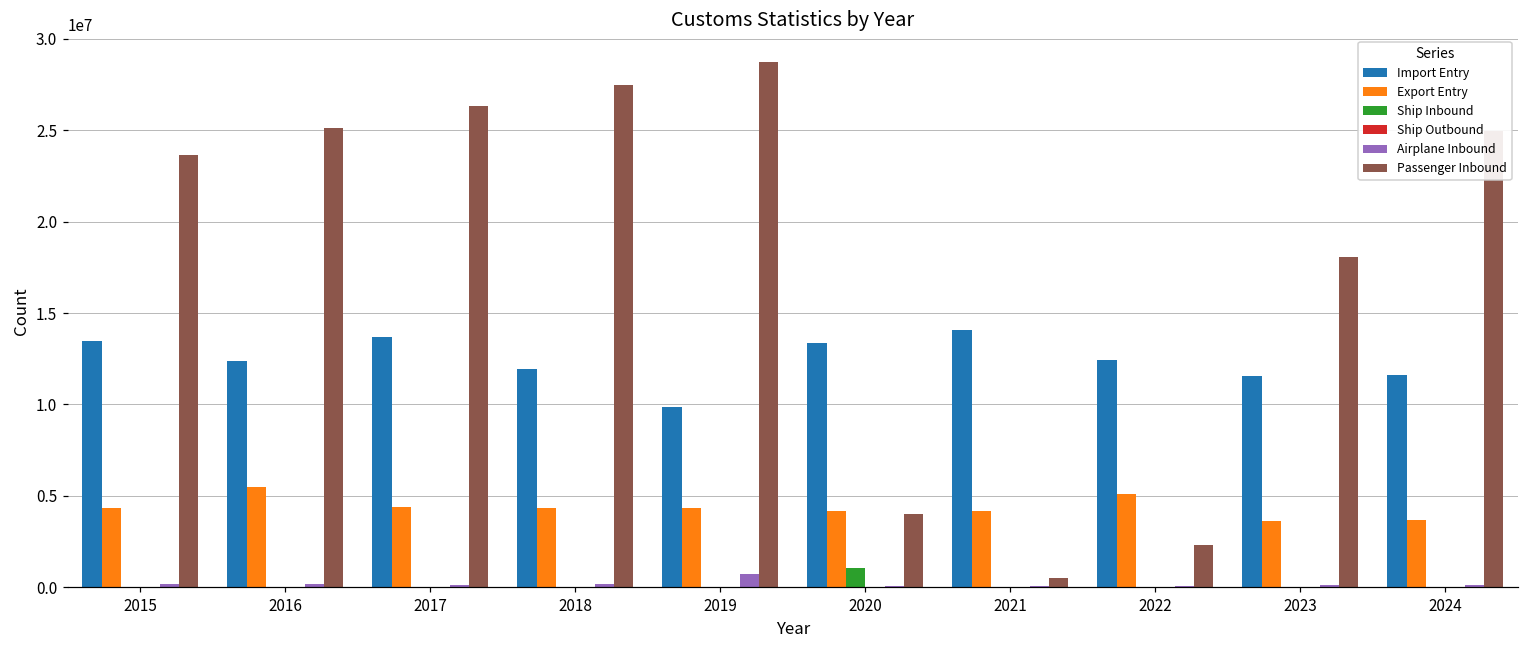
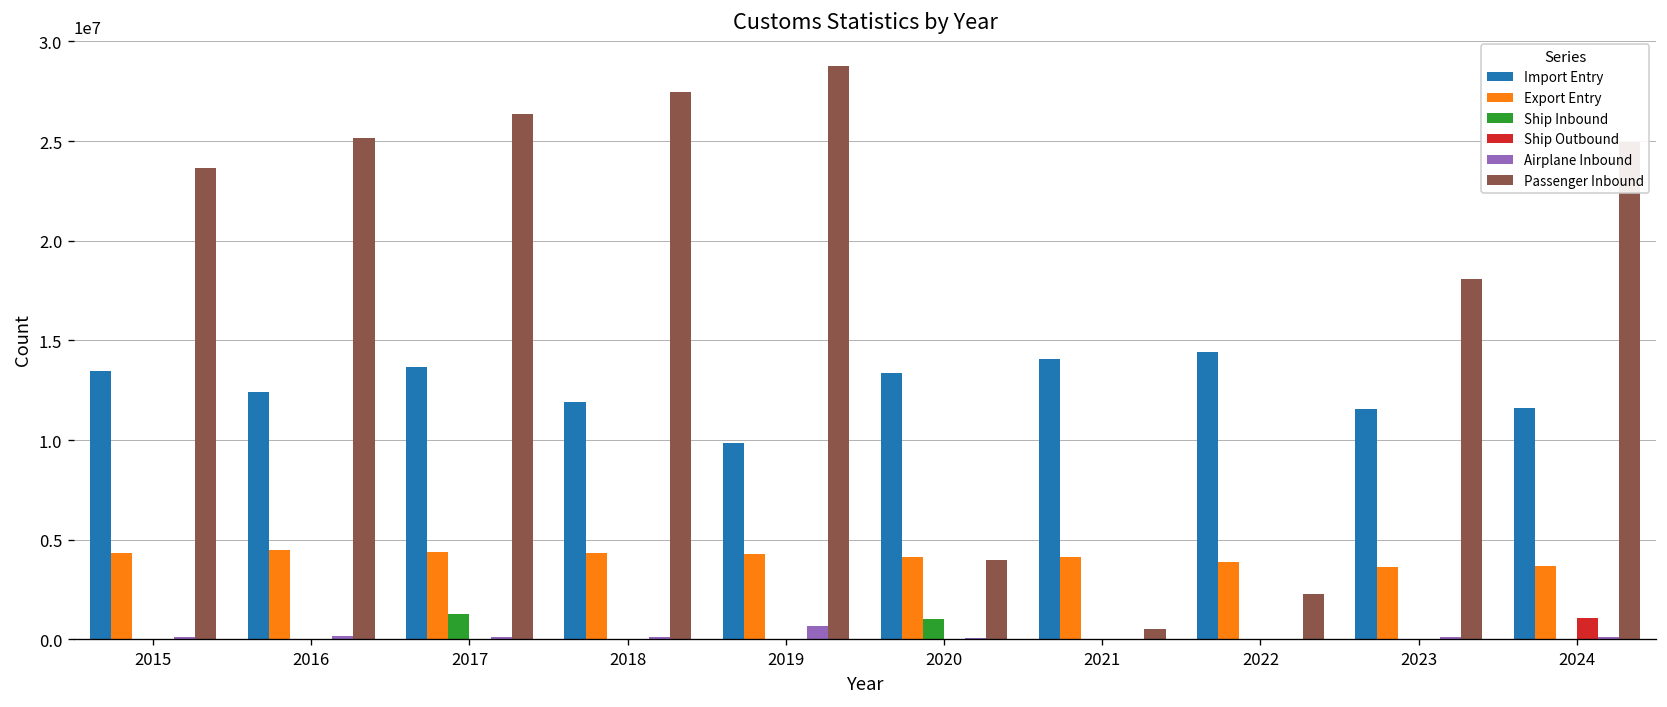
  {
    "Import Entry": {
      "2015": 13500000,
      "2016": 12400000,
      "2017": 13700000,
      "2018": 11900000,
      "2019": 9800000,
      "2020": 13400000,
      "2021": 14100000,
-     "2022": 12400000,
+     "2022": 14400000,
      "2023": 11600000,
      "2024": 11600000
    },
    "Export Entry": {
      "2015": 4300000,
-     "2016": 5500000,
+     "2016": 4500000,
      "2017": 4400000,
      "2018": 4300000,
      "2019": 4300000,
      "2020": 4100000,
      "2021": 4100000,
-     "2022": 5100000,
+     "2022": 3900000,
      "2023": 3600000,
      "2024": 3700000
    },
    "Ship Inbound": {
-     "2017": 0,
+     "2017": 1300000,
      "2020": 1000000
    },
    "Ship Outbound": {
-     "2024": 0
+     "2024": 1100000
    },
    "Airplane Inbound": {
      "2016": 200000,
      "2019": 700000
    },
    "Passenger Inbound": {
      "2015": 23600000,
      "2016": 25100000,
      "2017": 26300000,
      "2018": 27500000,
      "2019": 28700000,
      "2020": 4000000,
      "2021": 500000,
      "2022": 2300000,
      "2023": 18100000
    }
  }
